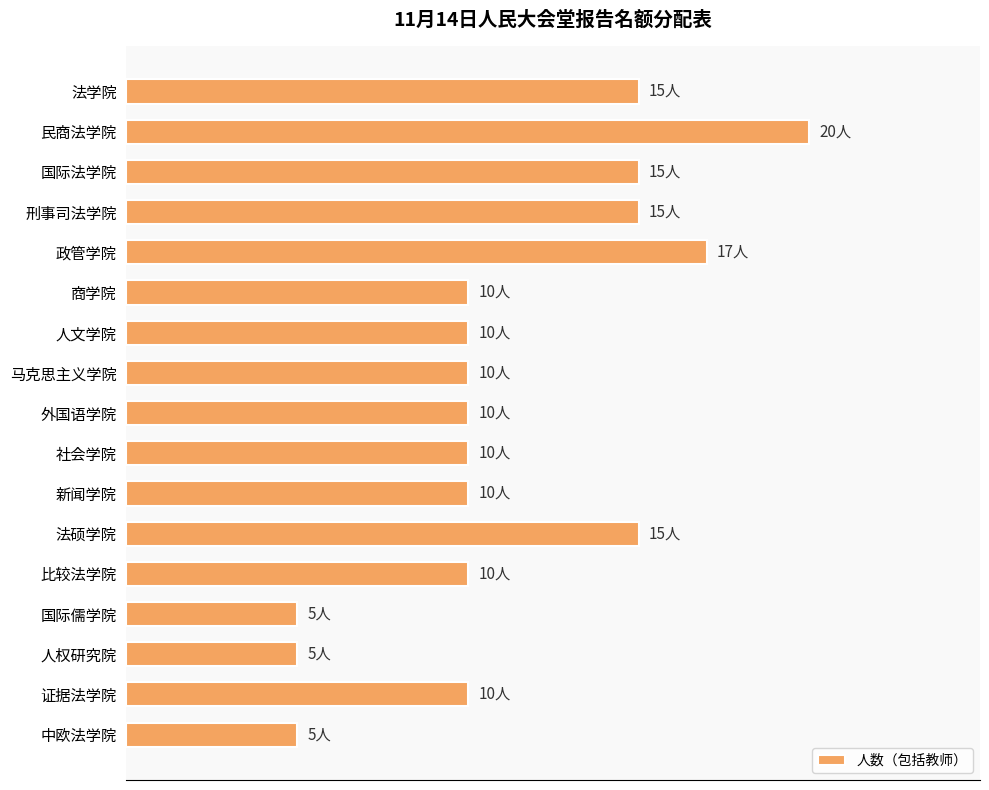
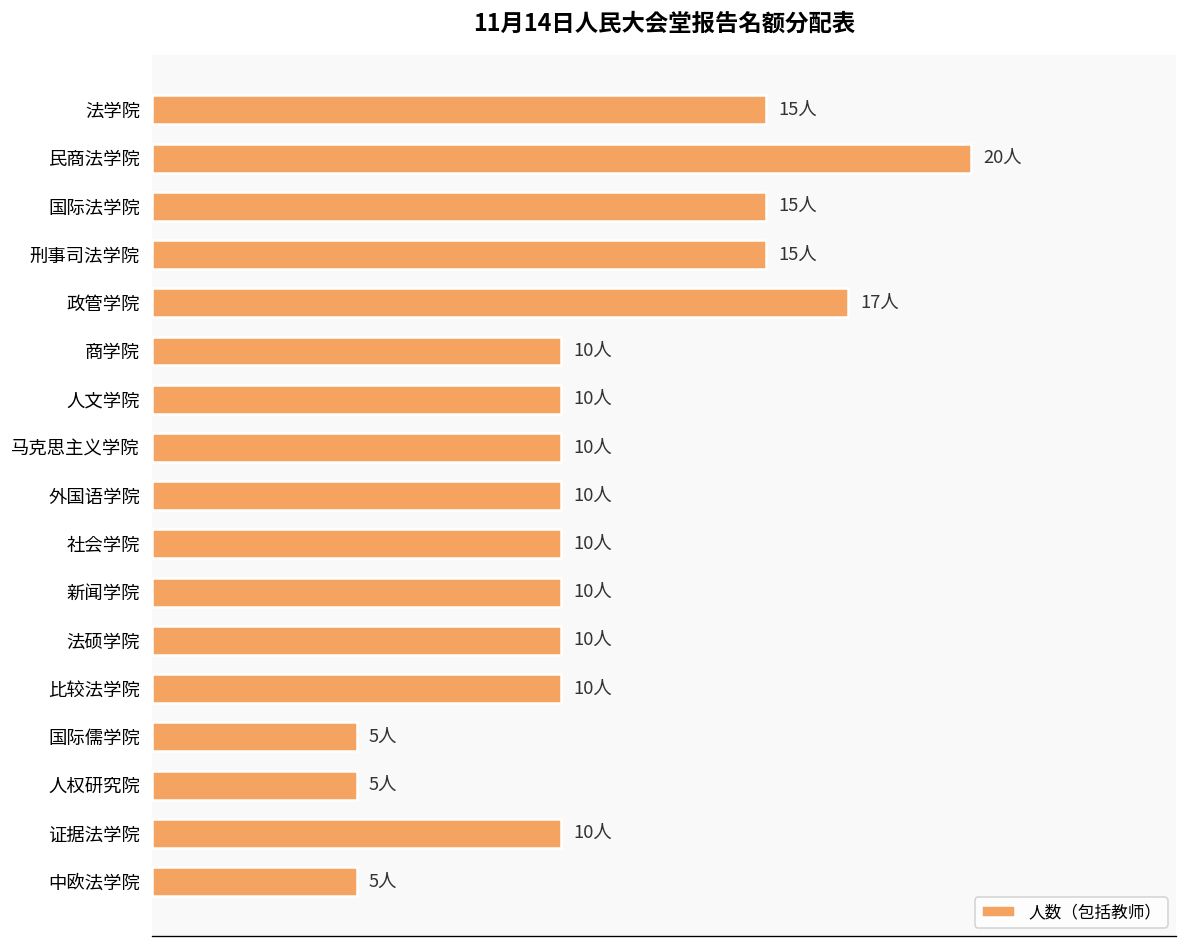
  {
    "法学院": "15人",
    "民商法学院": "20人",
    "国际法学院": "15人",
    "刑事司法学院": "15人",
    "政管学院": "17人",
    "商学院": "10人",
    "人文学院": "10人",
    "马克思主义学院": "10人",
    "外国语学院": "10人",
    "社会学院": "10人",
    "新闻学院": "10人",
-   "法硕学院": "15人",
+   "法硕学院": "10人",
    "比较法学院": "10人",
    "国际儒学院": "5人",
    "人权研究院": "5人",
    "证据法学院": "10人",
    "中欧法学院": "5人"
  }
